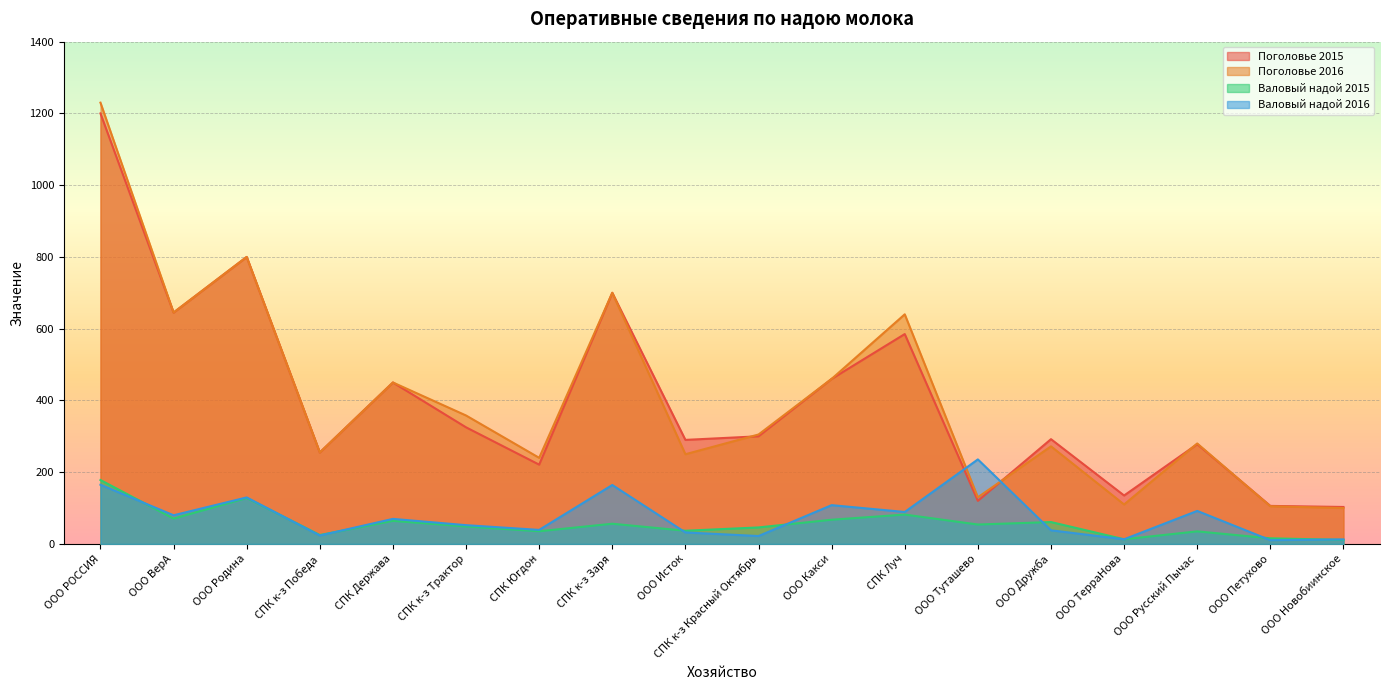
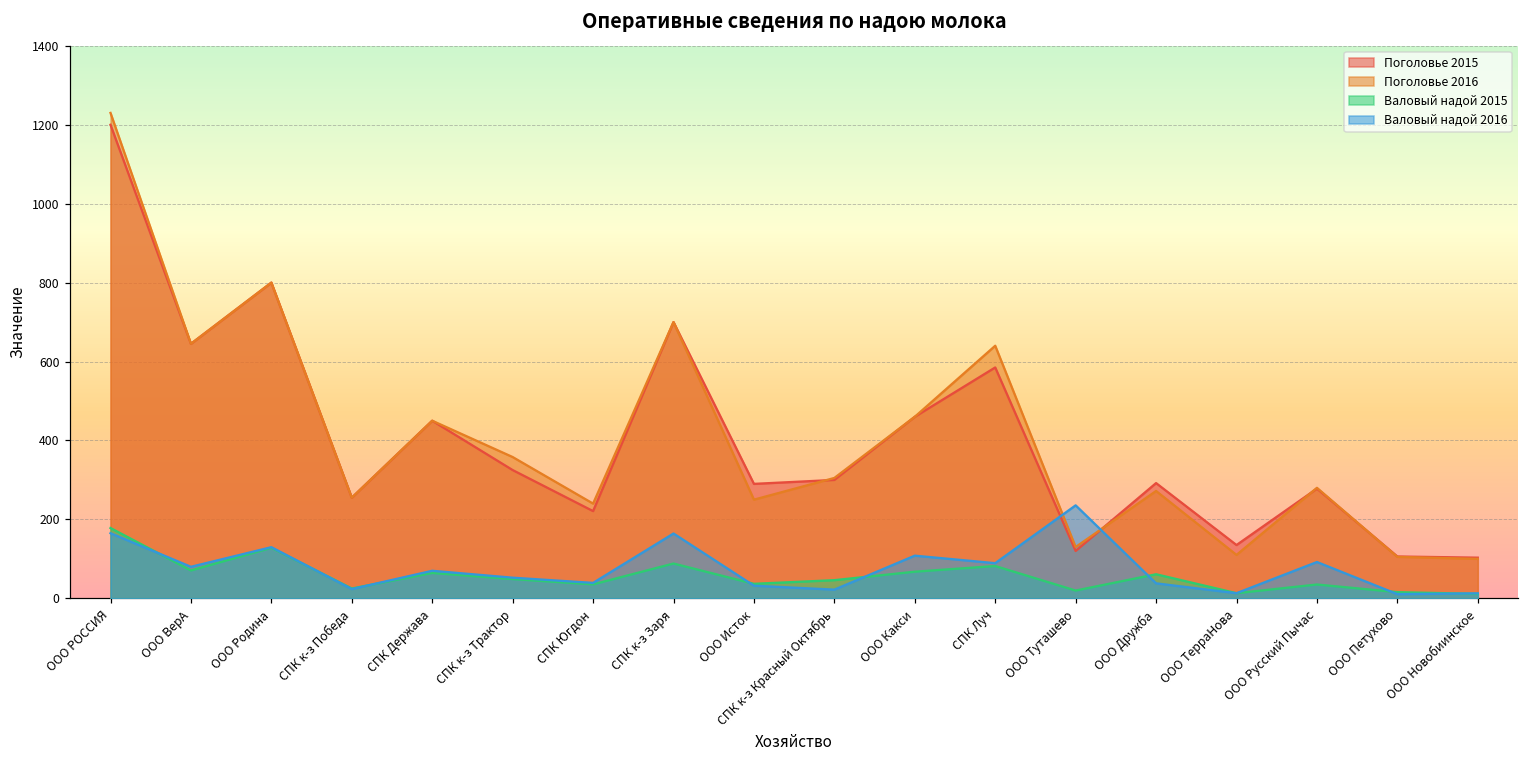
  {
    "Валовый надой 2015": {
      "ООО РОССИЯ": 180,
      "ООО ВерА": 70,
-     "СПК к-з Заря": 60,
+     "СПК к-з Заря": 90,
      "СПК к-з Красный Октябрь": 50,
      "ООО Какси": 70,
      "СПК Луч": 80,
-     "ООО Туташево": 50,
+     "ООО Туташево": 20,
      "ООО Дружба": 60,
      "ООО Русский Пычас": 40
    },
    "Валовый надой 2016": {
      "ООО РОССИЯ": 160,
      "ООО ВерА": 80,
      "СПК к-з Заря": 160,
      "СПК к-з Красный Октябрь": 20,
      "ООО Какси": 110,
      "СПК Луч": 90,
      "ООО Туташево": 240,
      "ООО Дружба": 40,
      "ООО Русский Пычас": 90
    }
  }
